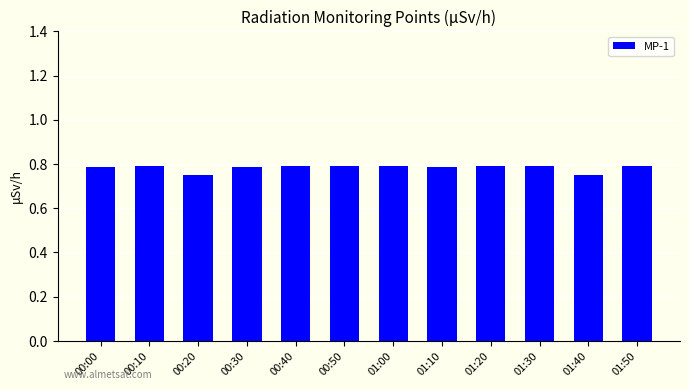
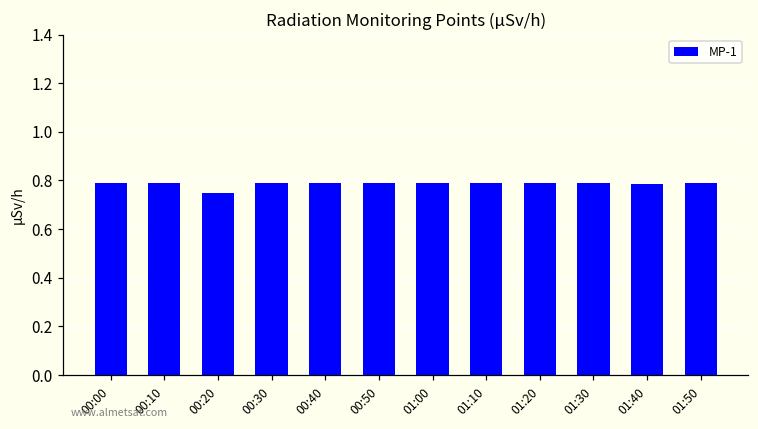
  {
    "00:00": 0.79,
    "00:10": 0.79,
    "00:20": 0.75,
    "00:30": 0.79,
    "00:40": 0.79,
    "00:50": 0.79,
    "01:00": 0.79,
    "01:10": 0.79,
    "01:20": 0.79,
    "01:30": 0.79,
-   "01:40": 0.75,
+   "01:40": 0.79,
    "01:50": 0.79
  }
